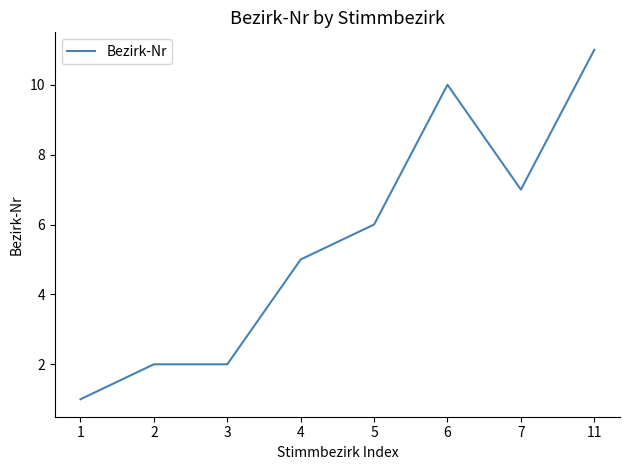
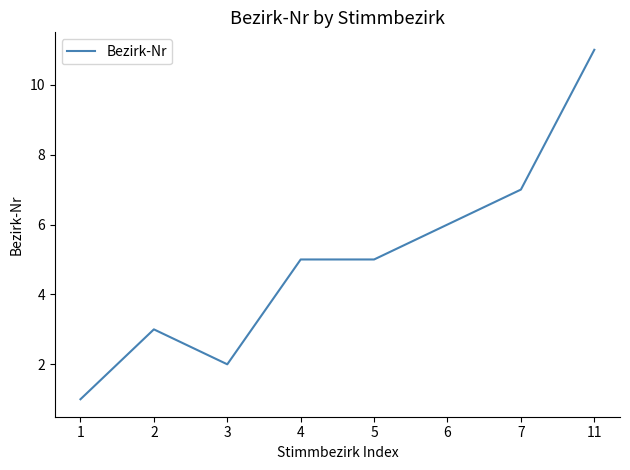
  {
    "1": 1,
-   "2": 2,
+   "2": 3,
    "3": 2,
    "4": 5,
-   "5": 6,
-   "6": 10,
+   "5": 5,
+   "6": 6,
    "7": 7,
    "11": 11
  }
